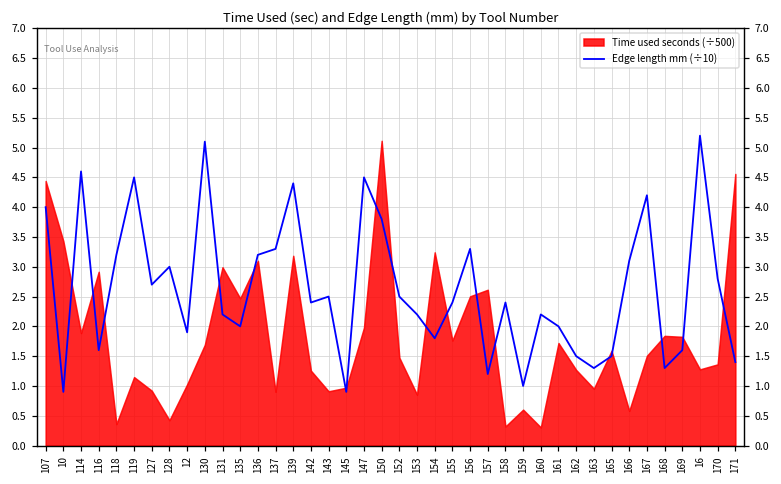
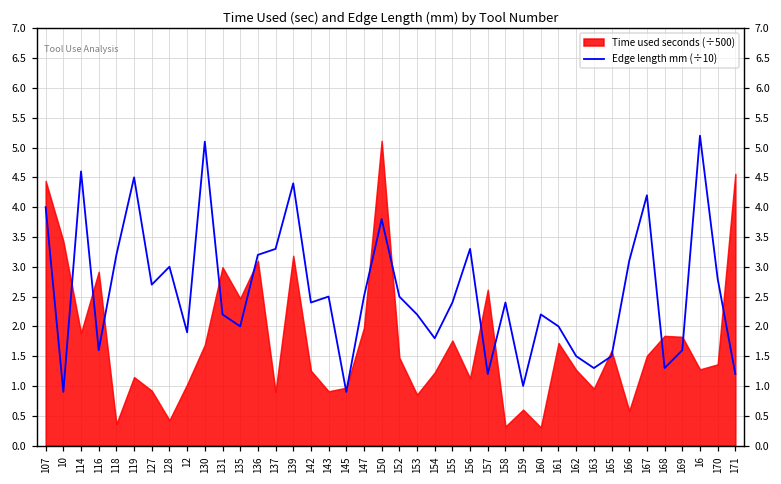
  {
    "Edge length mm (÷10)": {
      "107": 4.0,
      "10": 0.9,
      "114": 4.6,
      "116": 1.6,
      "118": 3.2,
      "119": 4.5,
      "127": 2.7,
      "128": 3.0,
      "12": 1.9,
      "130": 5.1,
      "131": 2.2,
      "135": 2.0,
      "136": 3.2,
      "137": 3.3,
      "139": 4.4,
      "142": 2.4,
      "143": 2.5,
      "145": 0.9,
-     "147": 4.5,
+     "147": 2.5,
      "150": 3.8,
      "152": 2.5,
      "153": 2.2,
      "154": 1.8,
      "155": 2.4,
      "156": 3.3,
      "157": 1.2,
      "158": 2.4,
      "159": 1.0,
      "160": 2.2,
      "161": 2.0,
      "162": 1.5,
      "163": 1.3,
      "165": 1.5,
      "166": 3.1,
      "167": 4.2,
      "168": 1.3,
      "169": 1.6,
      "16": 5.2,
      "170": 2.8,
-     "171": 1.4
+     "171": 1.2
    },
    "Time used seconds (÷500)": {
      "107": 4.4,
      "10": 3.4,
      "114": 1.9,
      "116": 2.9,
      "118": 0.4,
      "119": 1.1,
      "127": 0.9,
      "128": 0.4,
      "12": 1.0,
      "130": 1.7,
      "131": 3.0,
      "135": 2.5,
      "136": 3.1,
      "137": 0.9,
      "139": 3.2,
      "142": 1.3,
      "143": 0.9,
      "145": 1.0,
      "147": 2.0,
      "150": 5.1,
      "152": 1.5,
      "153": 0.9,
-     "154": 3.2,
+     "154": 1.2,
      "155": 1.8,
-     "156": 2.5,
+     "156": 1.1,
      "157": 2.6,
      "158": 0.3,
      "159": 0.6,
      "160": 0.3,
      "161": 1.7,
      "162": 1.3,
      "163": 1.0,
      "165": 1.6,
      "166": 0.6,
      "167": 1.5,
      "168": 1.8,
      "169": 1.8,
      "16": 1.3,
      "170": 1.4,
      "171": 4.6
    }
  }
